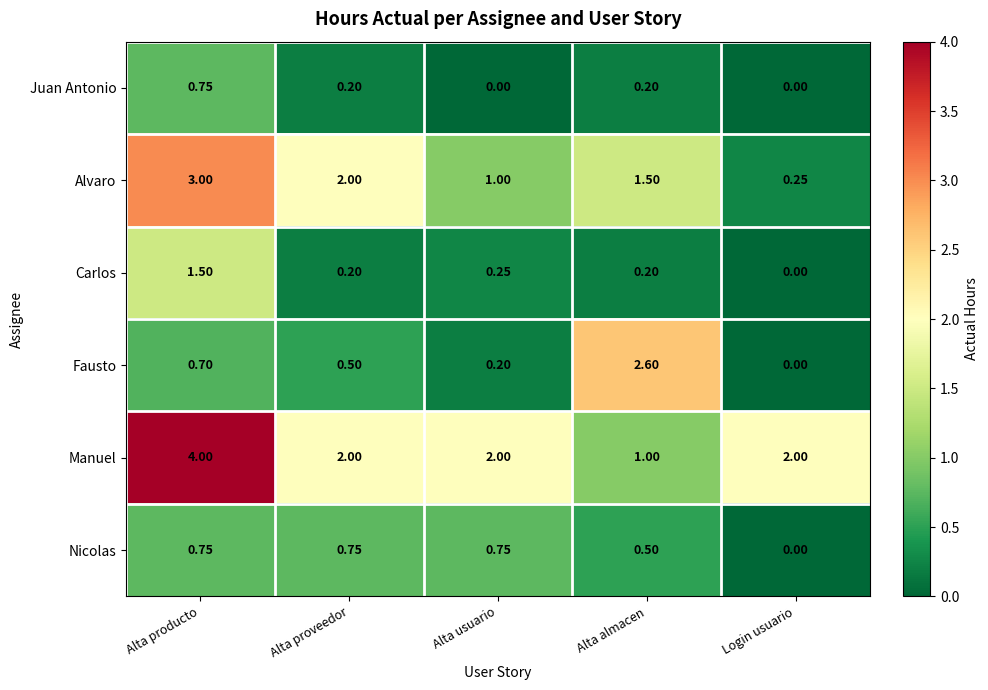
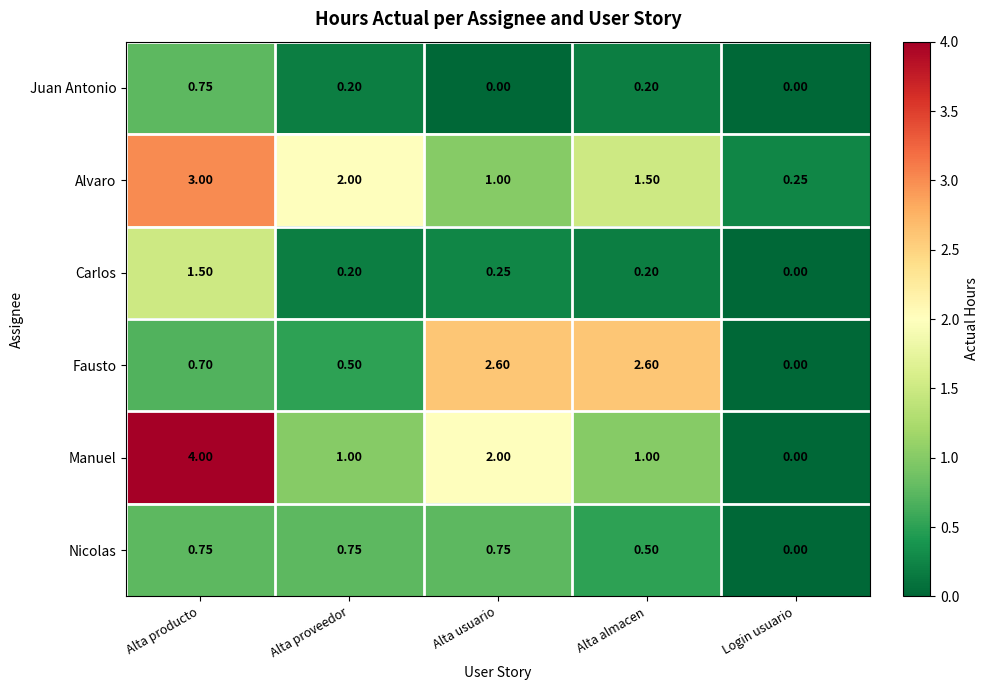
  {
    "Juan Antonio": {
      "Alta producto": 0.75,
      "Alta proveedor": 0.20,
      "Alta usuario": 0.00,
      "Alta almacen": 0.20,
      "Login usuario": 0.00
    },
    "Alvaro": {
      "Alta producto": 3.00,
      "Alta proveedor": 2.00,
      "Alta usuario": 1.00,
      "Alta almacen": 1.50,
      "Login usuario": 0.25
    },
    "Carlos": {
      "Alta producto": 1.50,
      "Alta proveedor": 0.20,
      "Alta usuario": 0.25,
      "Alta almacen": 0.20,
      "Login usuario": 0.00
    },
    "Fausto": {
      "Alta producto": 0.70,
      "Alta proveedor": 0.50,
-     "Alta usuario": 0.20,
+     "Alta usuario": 2.60,
      "Alta almacen": 2.60,
      "Login usuario": 0.00
    },
    "Manuel": {
      "Alta producto": 4.00,
-     "Alta proveedor": 2.00,
+     "Alta proveedor": 1.00,
      "Alta usuario": 2.00,
      "Alta almacen": 1.00,
-     "Login usuario": 2.00
+     "Login usuario": 0.00
    },
    "Nicolas": {
      "Alta producto": 0.75,
      "Alta proveedor": 0.75,
      "Alta usuario": 0.75,
      "Alta almacen": 0.50,
      "Login usuario": 0.00
    }
  }
